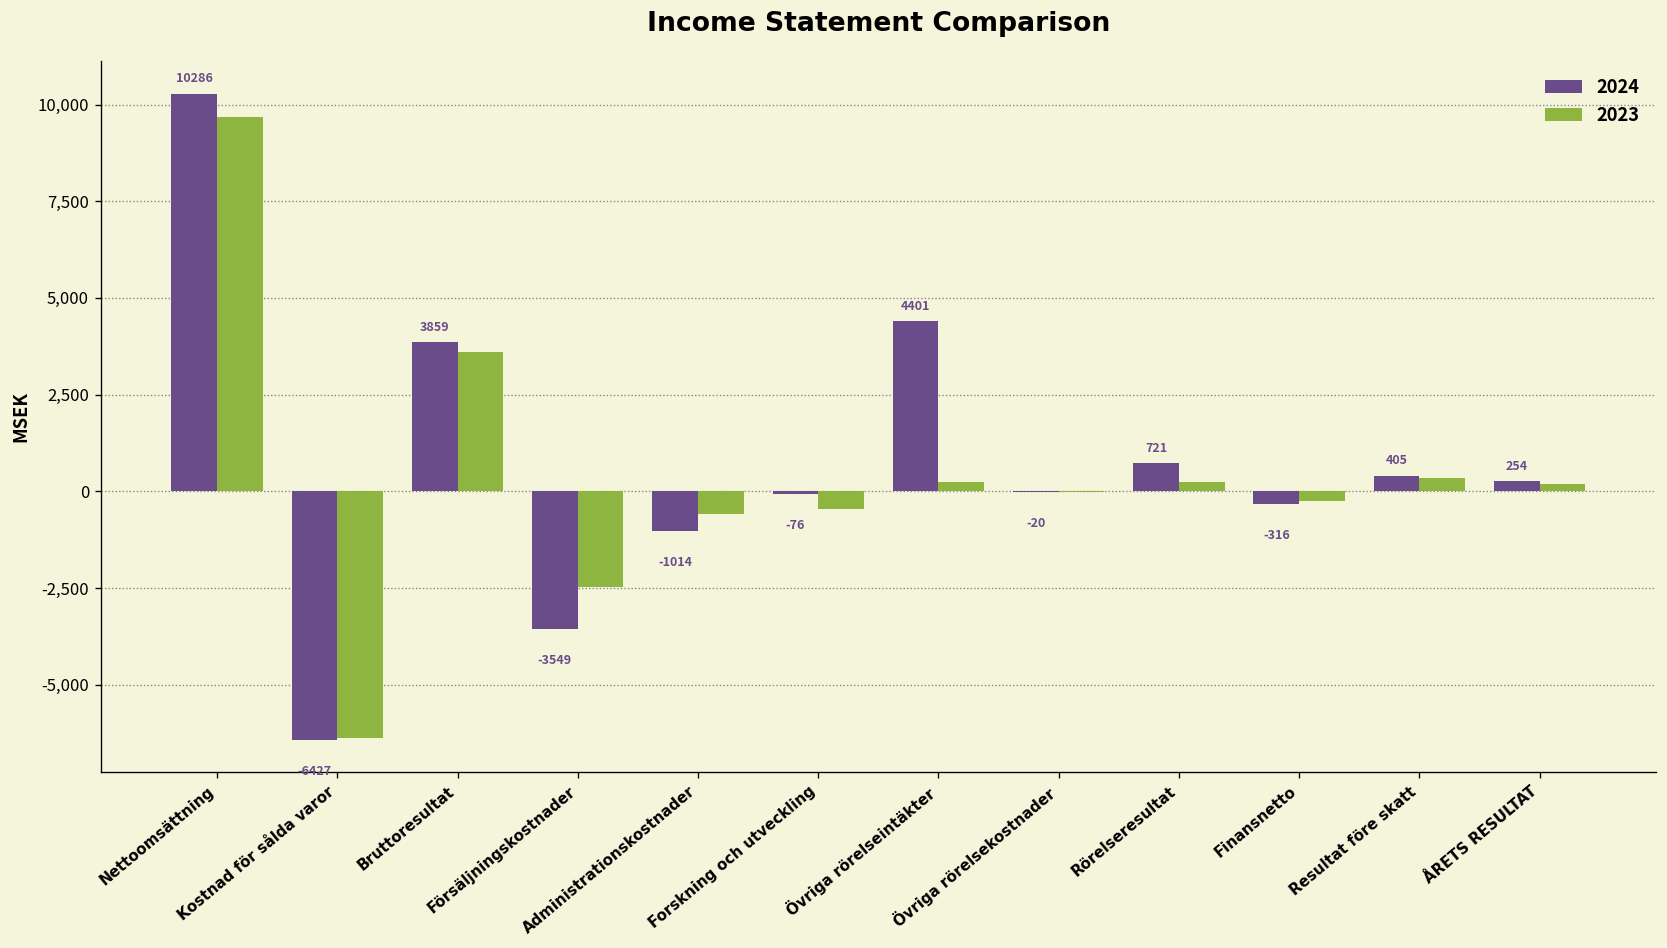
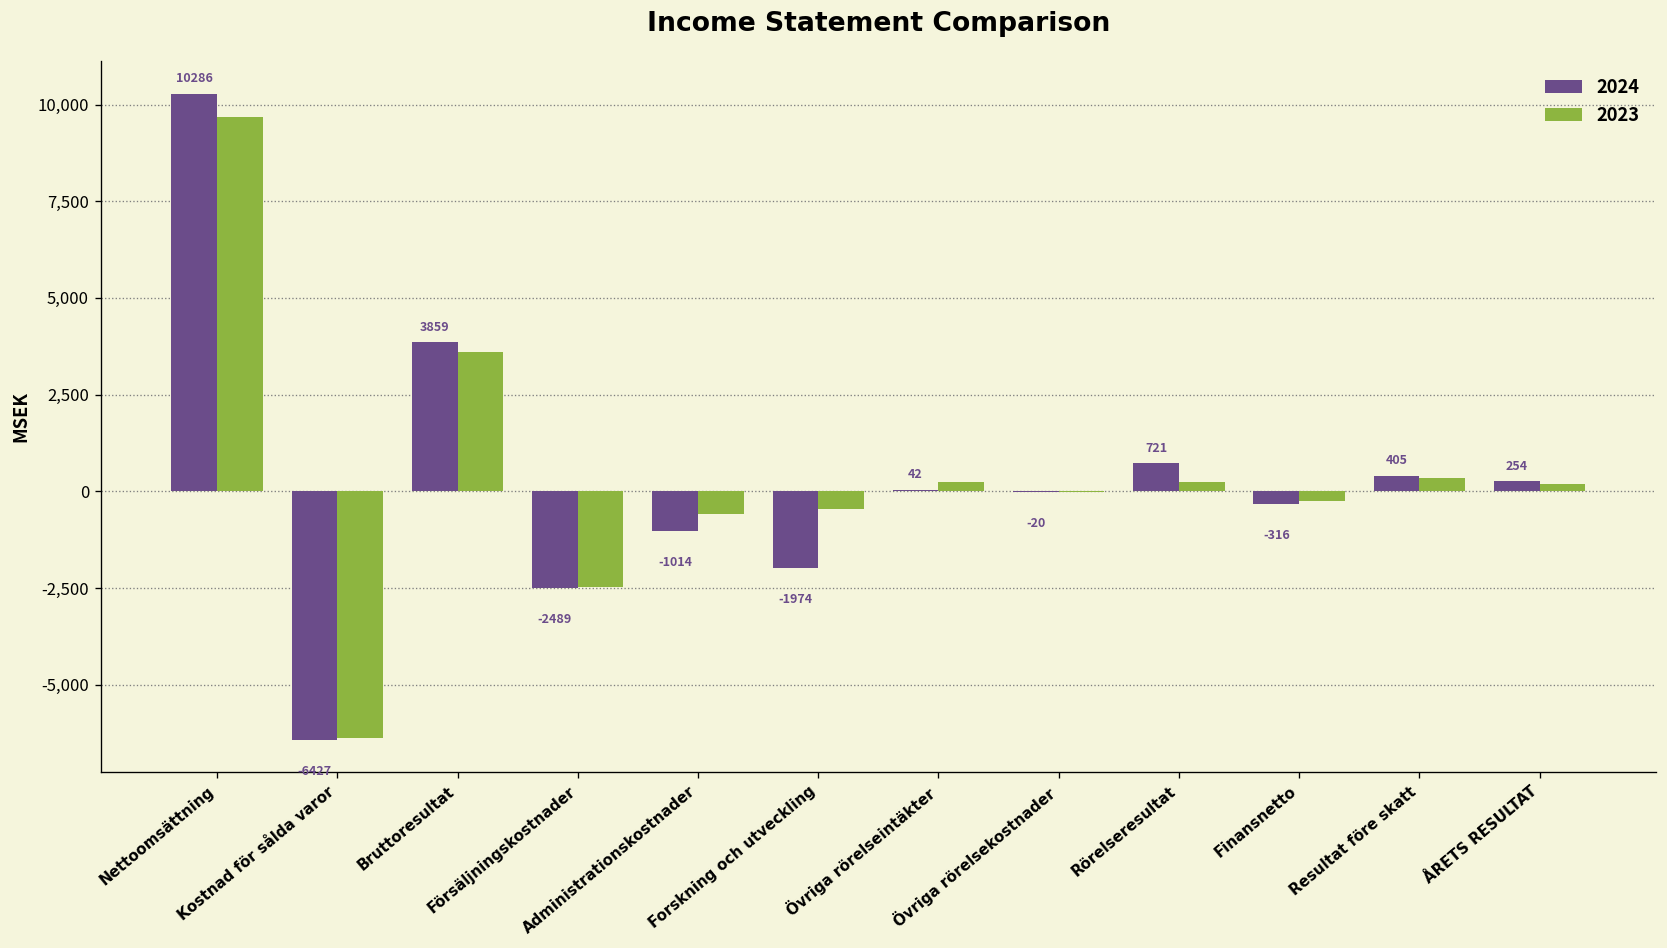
  {
    "2024": {
      "Nettoomsättning": "10286",
      "Kostnad för sålda varor": "-6427",
      "Bruttoresultat": "3859",
-     "Försäljningskostnader": "-3549",
+     "Försäljningskostnader": "-2489",
      "Administrationskostnader": "-1014",
-     "Forskning och utveckling": "-76",
-     "Övriga rörelseintäkter": "4401",
+     "Forskning och utveckling": "-1974",
+     "Övriga rörelseintäkter": "42",
      "Övriga rörelsekostnader": "-20",
      "Rörelseresultat": "721",
      "Finansnetto": "-316",
      "Resultat före skatt": "405",
      "ÅRETS RESULTAT": "254"
    },
    "2023": {
      "Nettoomsättning": "9,700",
      "Kostnad för sålda varor": "-6,400",
      "Bruttoresultat": "3,600",
      "Försäljningskostnader": "-2,500",
      "Administrationskostnader": "-600",
      "Forskning och utveckling": "-400",
      "Övriga rörelseintäkter": "200",
      "Rörelseresultat": "300",
      "Finansnetto": "-200",
      "Resultat före skatt": "300",
      "ÅRETS RESULTAT": "200"
    }
  }
